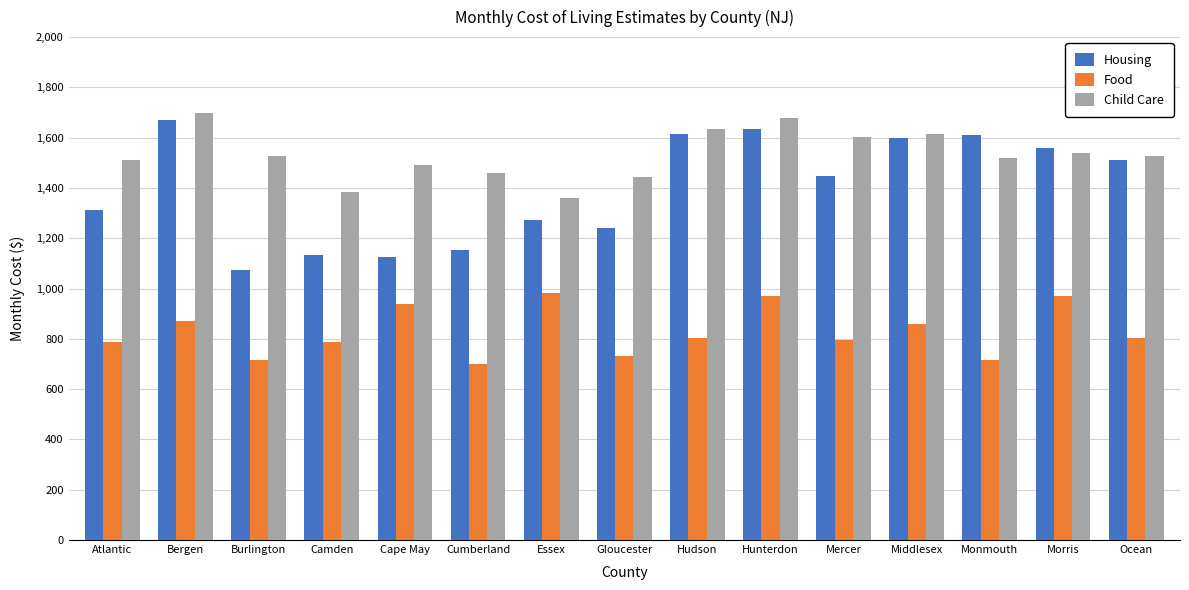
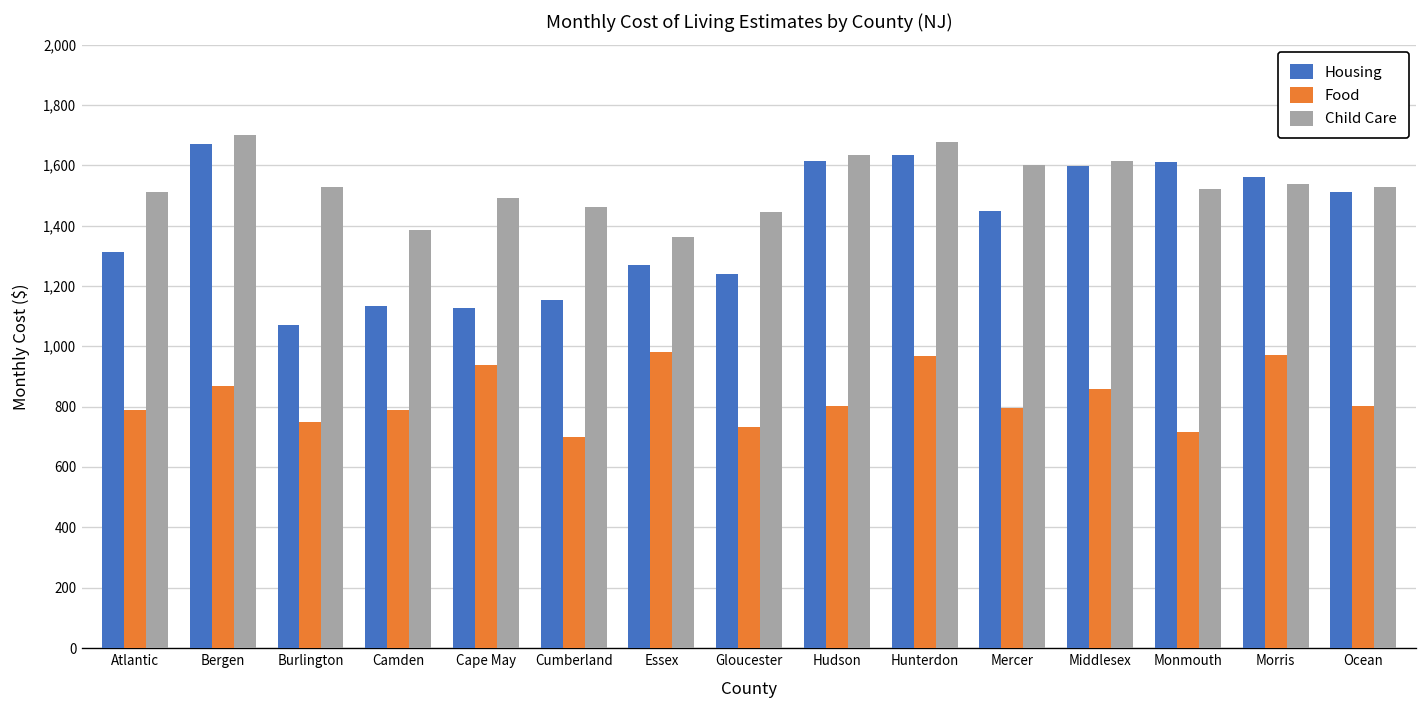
  {
    "Housing": {
      "Atlantic": "1,310",
      "Bergen": "1,670",
      "Burlington": "1,070",
      "Camden": "1,130",
      "Cape May": "1,130",
      "Cumberland": "1,160",
      "Essex": "1,270",
      "Gloucester": "1,240",
      "Hudson": "1,610",
      "Hunterdon": "1,630",
      "Mercer": "1,450",
      "Middlesex": "1,600",
      "Monmouth": "1,610",
      "Morris": "1,560",
      "Ocean": "1,510"
    },
    "Food": {
      "Atlantic": "790",
      "Bergen": "870",
-     "Burlington": "720",
+     "Burlington": "750",
      "Camden": "790",
      "Cape May": "940",
      "Cumberland": "700",
      "Essex": "980",
      "Gloucester": "730",
      "Hudson": "800",
      "Hunterdon": "970",
      "Mercer": "800",
      "Middlesex": "860",
      "Monmouth": "720",
      "Morris": "970",
      "Ocean": "800"
    },
    "Child Care": {
      "Atlantic": "1,510",
      "Bergen": "1,700",
      "Burlington": "1,530",
      "Camden": "1,390",
      "Cape May": "1,490",
      "Cumberland": "1,460",
      "Essex": "1,360",
      "Gloucester": "1,440",
      "Hudson": "1,640",
      "Hunterdon": "1,680",
      "Mercer": "1,600",
      "Middlesex": "1,610",
      "Monmouth": "1,520",
      "Morris": "1,540",
      "Ocean": "1,530"
    }
  }
